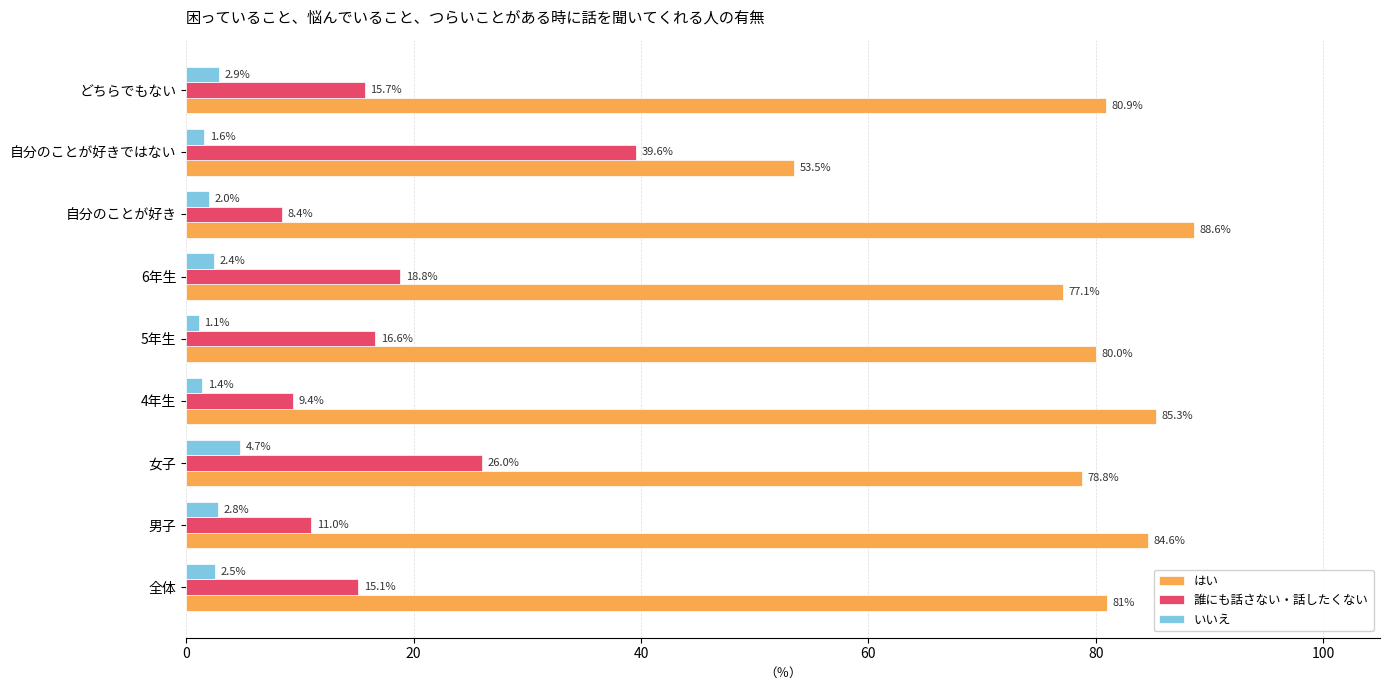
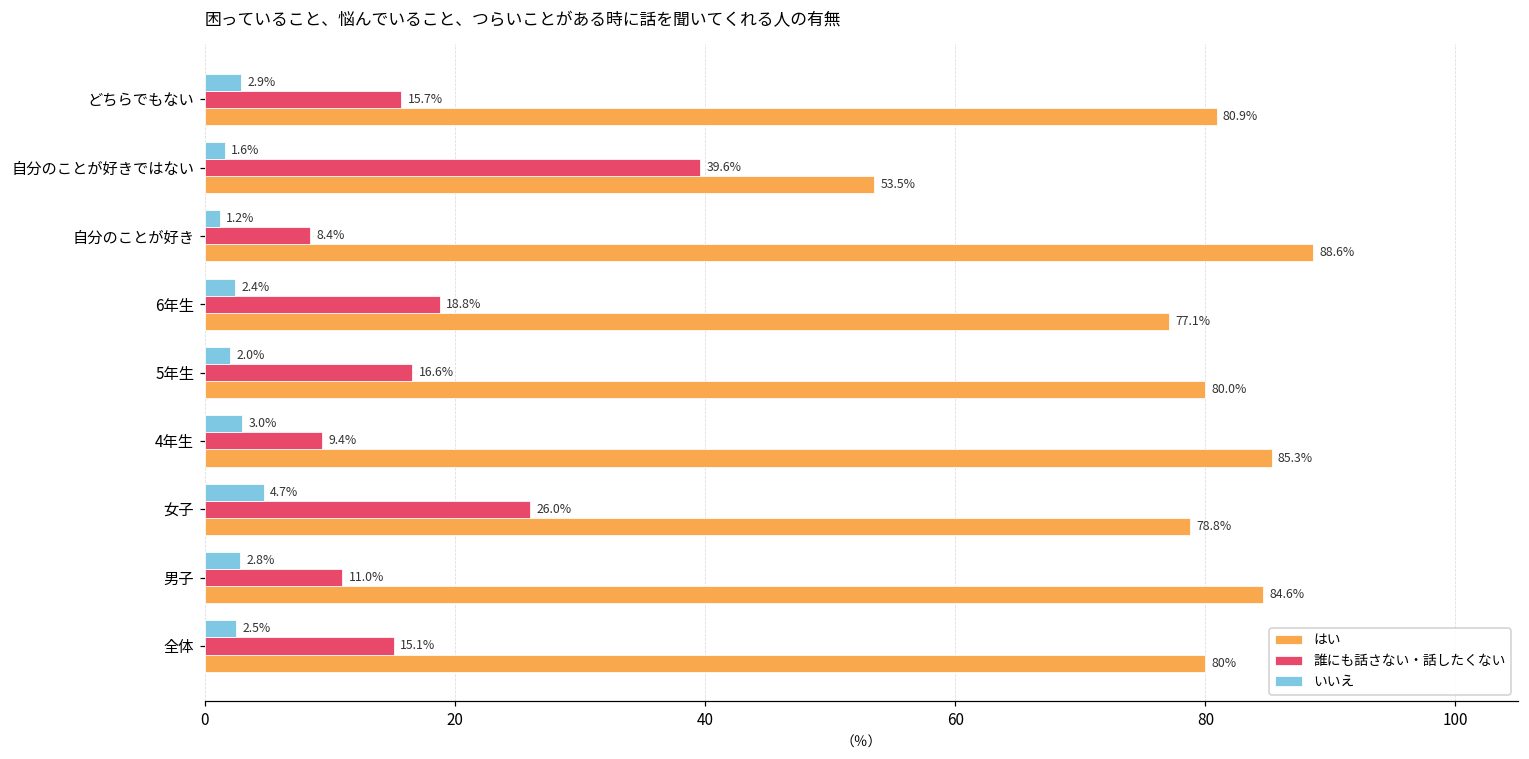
  {
    "はい": {
      "どちらでもない": "80.9%",
      "自分のことが好きではない": "53.5%",
      "自分のことが好き": "88.6%",
      "6年生": "77.1%",
      "5年生": "80.0%",
      "4年生": "85.3%",
      "女子": "78.8%",
      "男子": "84.6%",
-     "全体": "81%"
+     "全体": "80%"
    },
    "誰にも話さない・話したくない": {
      "どちらでもない": "15.7%",
      "自分のことが好きではない": "39.6%",
      "自分のことが好き": "8.4%",
      "6年生": "18.8%",
      "5年生": "16.6%",
      "4年生": "9.4%",
      "女子": "26.0%",
      "男子": "11.0%",
      "全体": "15.1%"
    },
    "いいえ": {
      "どちらでもない": "2.9%",
      "自分のことが好きではない": "1.6%",
-     "自分のことが好き": "2.0%",
+     "自分のことが好き": "1.2%",
      "6年生": "2.4%",
-     "5年生": "1.1%",
-     "4年生": "1.4%",
+     "5年生": "2.0%",
+     "4年生": "3.0%",
      "女子": "4.7%",
      "男子": "2.8%",
      "全体": "2.5%"
    }
  }
